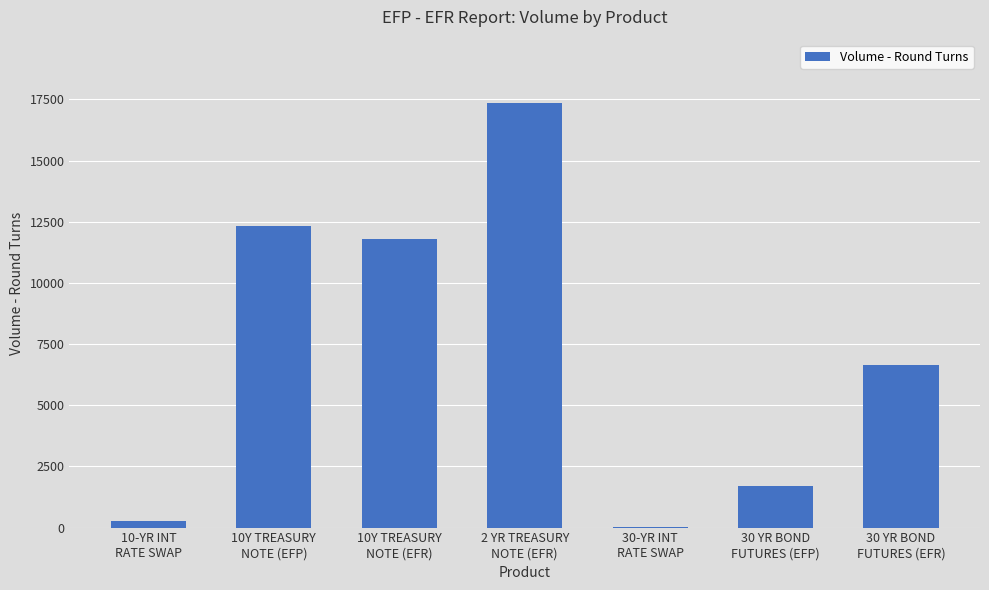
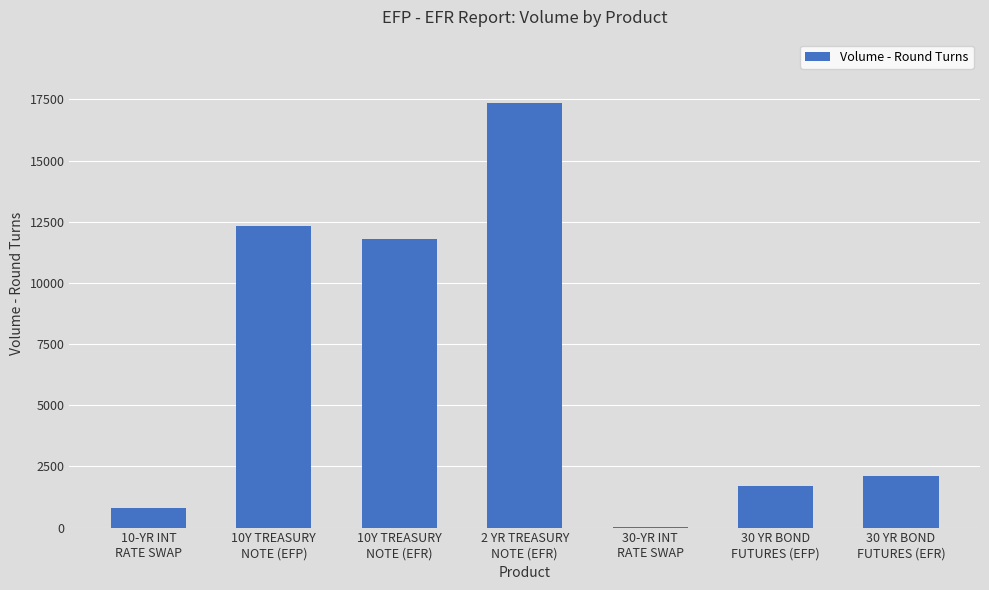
  {
-   "10-YR INT RATE SWAP": 300,
+   "10-YR INT RATE SWAP": 800,
    "10Y TREASURY NOTE (EFP)": 12300,
    "10Y TREASURY NOTE (EFR)": 11800,
    "2 YR TREASURY NOTE (EFR)": 17300,
    "30 YR BOND FUTURES (EFP)": 1700,
-   "30 YR BOND FUTURES (EFR)": 6600
+   "30 YR BOND FUTURES (EFR)": 2100
  }
